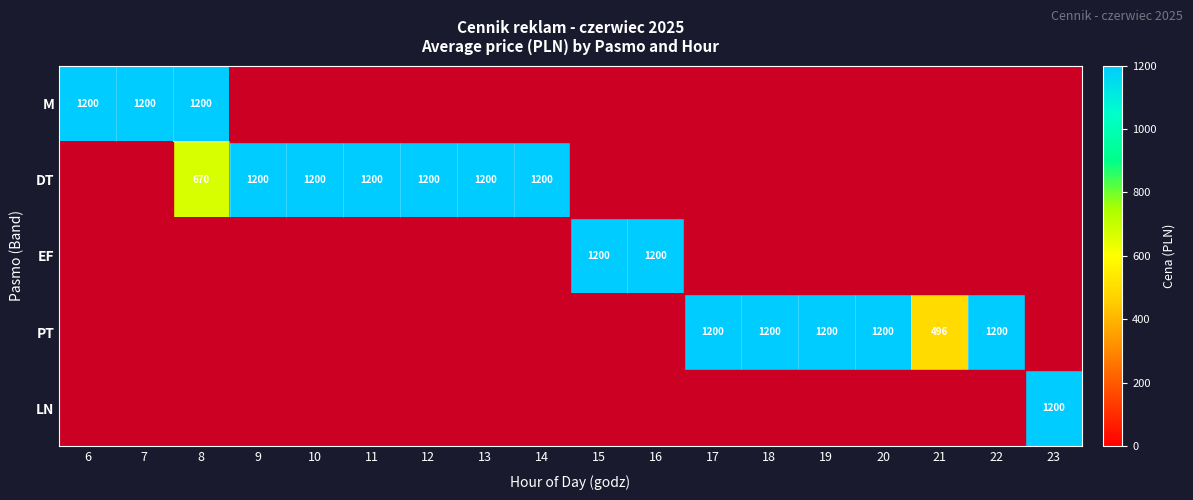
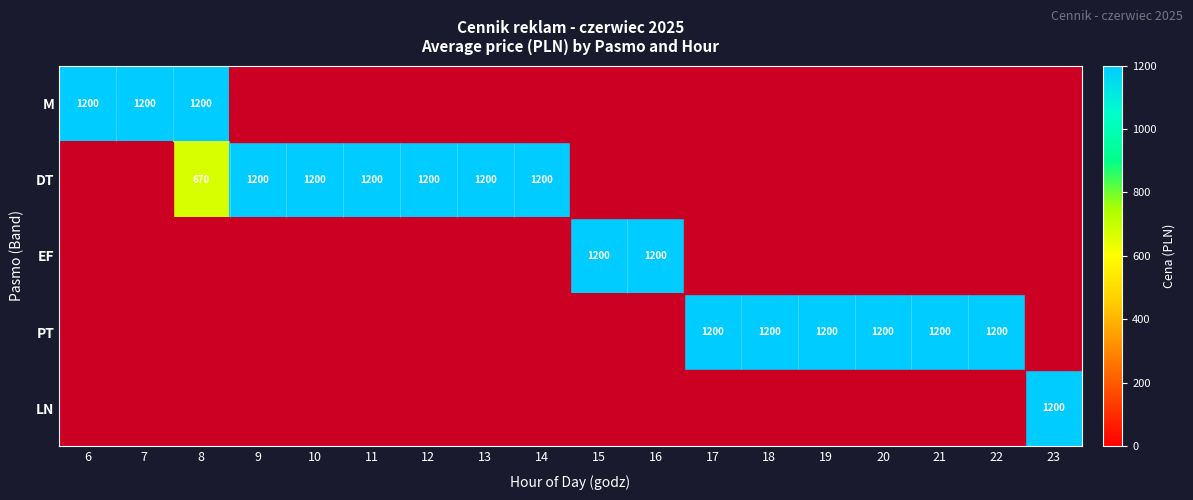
  {
    "M": {
      "6": 1200,
      "7": 1200,
      "8": 1200
    },
    "DT": {
      "8": 670,
      "9": 1200,
      "10": 1200,
      "11": 1200,
      "12": 1200,
      "13": 1200,
      "14": 1200
    },
    "EF": {
      "15": 1200,
      "16": 1200
    },
    "PT": {
      "17": 1200,
      "18": 1200,
      "19": 1200,
      "20": 1200,
-     "21": 496,
+     "21": 1200,
      "22": 1200
    },
    "LN": {
      "23": 1200
    }
  }
